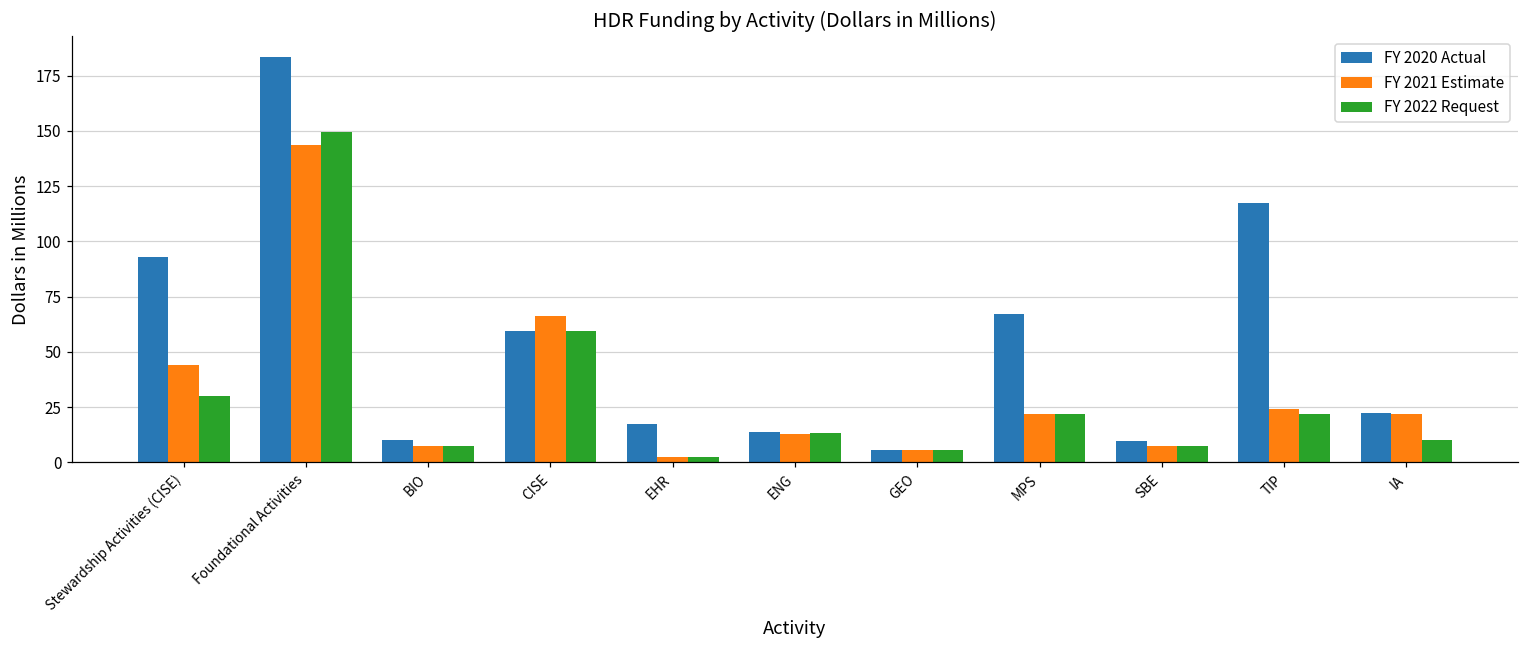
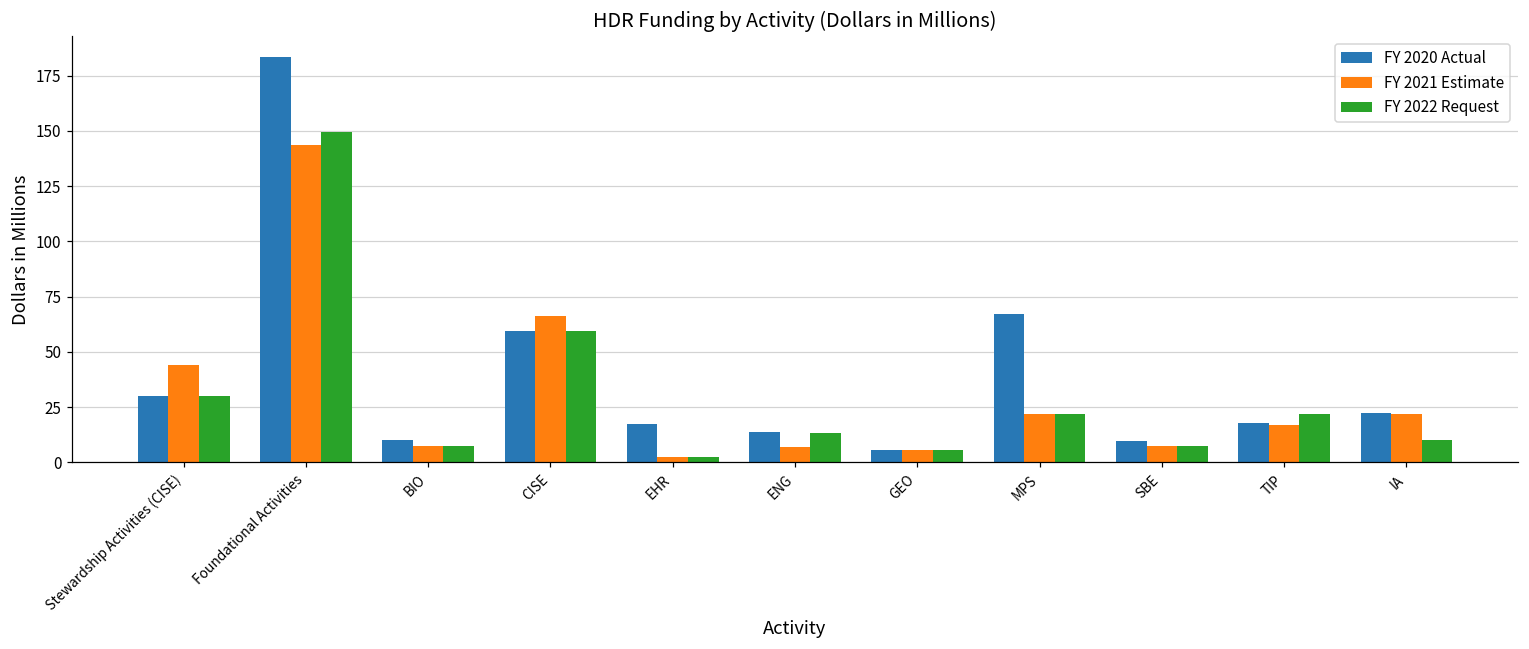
  {
    "FY 2020 Actual": {
-     "Stewardship Activities (CISE)": 93,
+     "Stewardship Activities (CISE)": 30,
      "Foundational Activities": 184,
      "BIO": 10,
      "CISE": 60,
      "EHR": 17,
      "ENG": 14,
      "GEO": 6,
      "MPS": 67,
      "SBE": 10,
-     "TIP": 118,
+     "TIP": 18,
      "IA": 22
    },
    "FY 2021 Estimate": {
      "Stewardship Activities (CISE)": 44,
      "Foundational Activities": 144,
      "BIO": 7,
      "CISE": 66,
      "EHR": 3,
-     "ENG": 13,
+     "ENG": 7,
      "GEO": 6,
      "MPS": 22,
      "SBE": 7,
-     "TIP": 24,
+     "TIP": 17,
      "IA": 22
    },
    "FY 2022 Request": {
      "Stewardship Activities (CISE)": 30,
      "Foundational Activities": 150,
      "BIO": 7,
      "CISE": 60,
      "EHR": 3,
      "ENG": 14,
      "GEO": 6,
      "MPS": 22,
      "SBE": 7,
      "TIP": 22,
      "IA": 10
    }
  }
